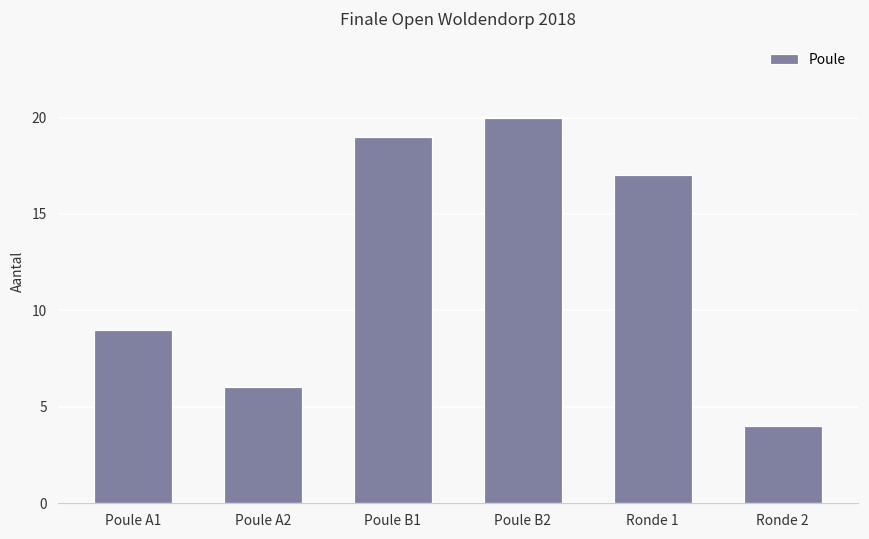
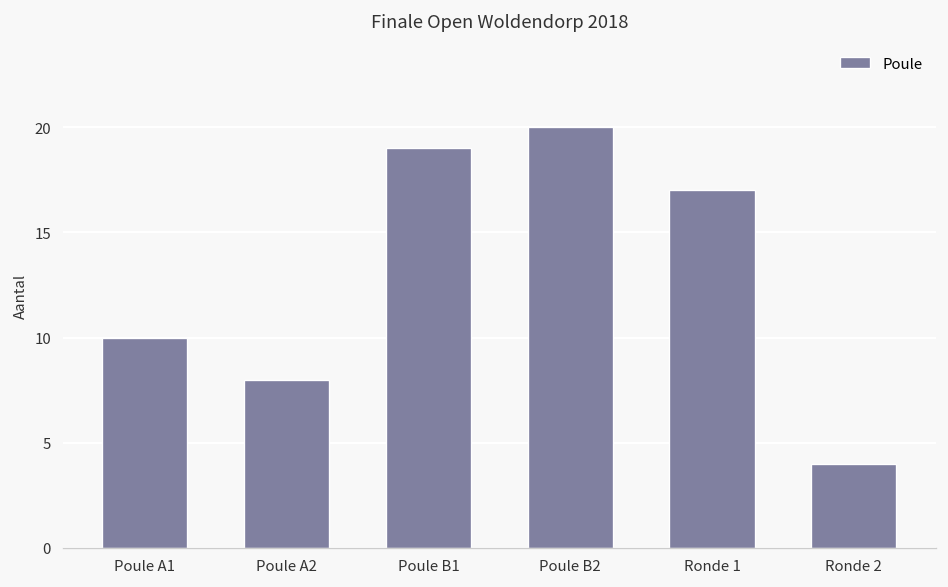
  {
-   "Poule A1": 9,
-   "Poule A2": 6,
+   "Poule A1": 10,
+   "Poule A2": 8,
    "Poule B1": 19,
    "Poule B2": 20,
    "Ronde 1": 17,
    "Ronde 2": 4
  }
